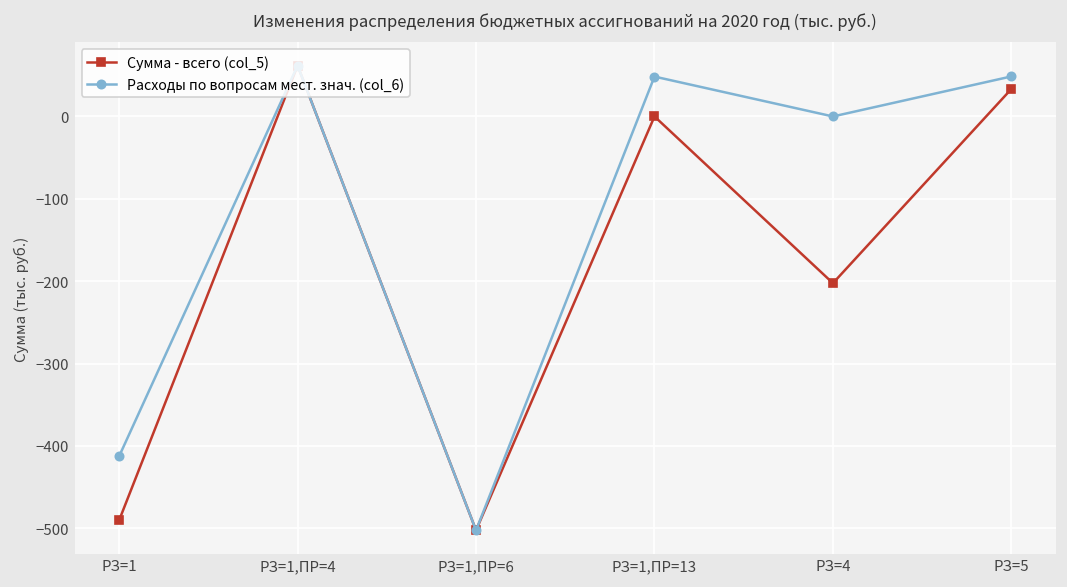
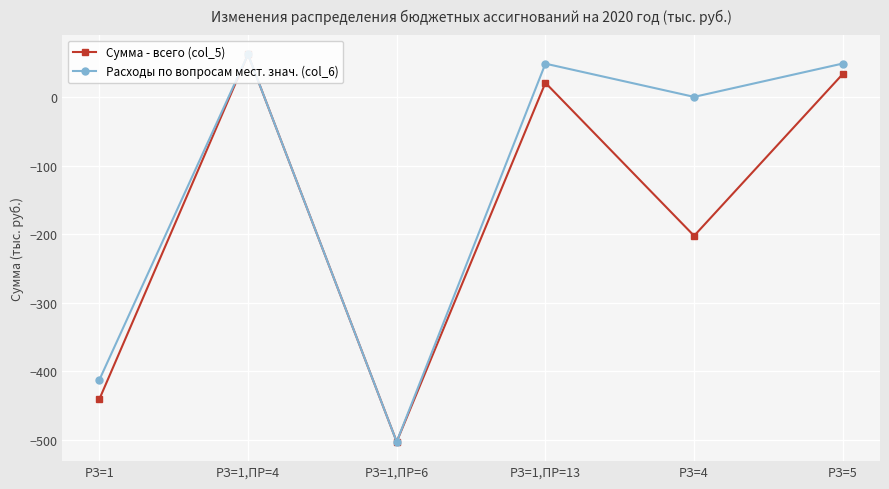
  {
    "Сумма - всего (col_5)": {
-     "РЗ=1": -490,
-     "РЗ=1,ПР=13": 0,
+     "РЗ=1": -440,
+     "РЗ=1,ПР=13": 20,
      "РЗ=4": -200,
      "РЗ=5": 30
    },
    "Расходы по вопросам мест. знач. (col_6)": {
      "РЗ=1": -410,
      "РЗ=1,ПР=13": 50,
      "РЗ=4": 0,
      "РЗ=5": 50
    }
  }
